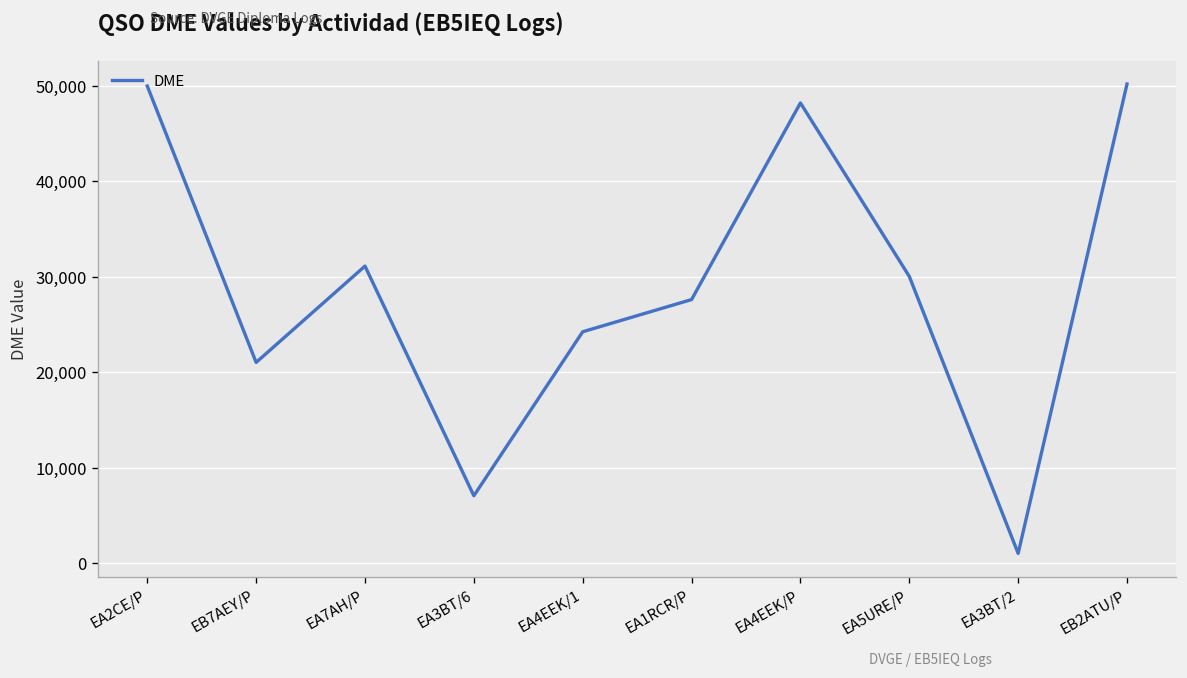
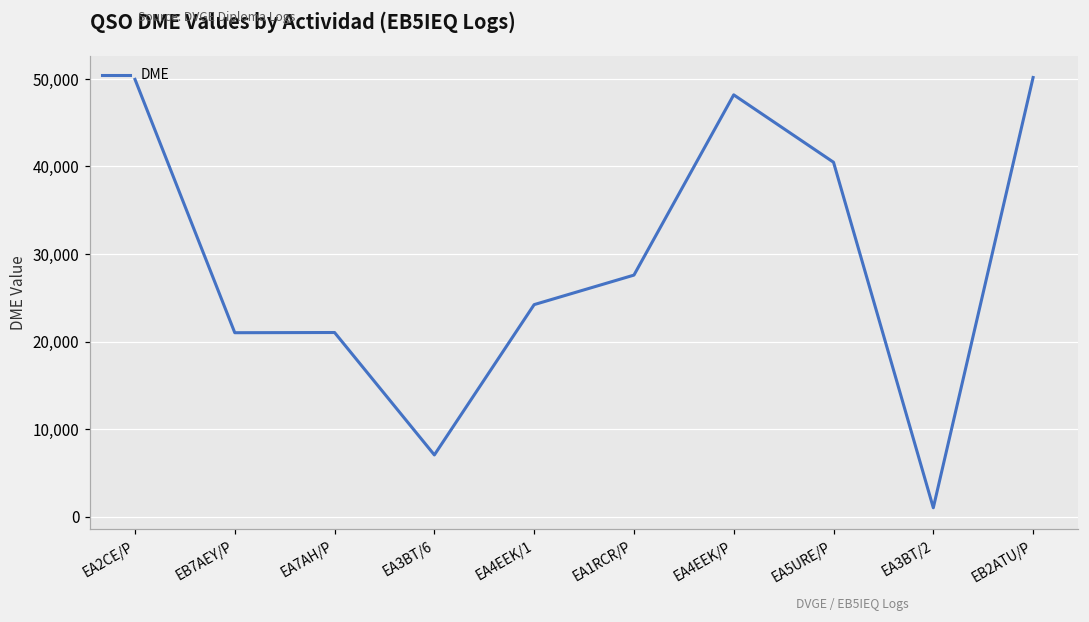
  {
    "EA2CE/P": "50,000",
    "EB7AEY/P": "21,000",
-   "EA7AH/P": "31,000",
+   "EA7AH/P": "21,000",
    "EA3BT/6": "7,000",
    "EA4EEK/1": "24,000",
    "EA1RCR/P": "28,000",
    "EA4EEK/P": "48,000",
-   "EA5URE/P": "30,000",
+   "EA5URE/P": "40,000",
    "EA3BT/2": "1,000",
    "EB2ATU/P": "50,000"
  }
